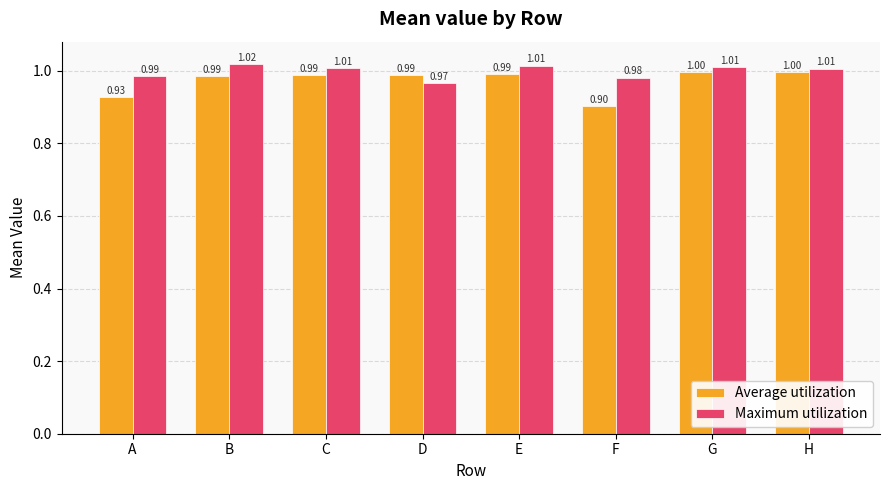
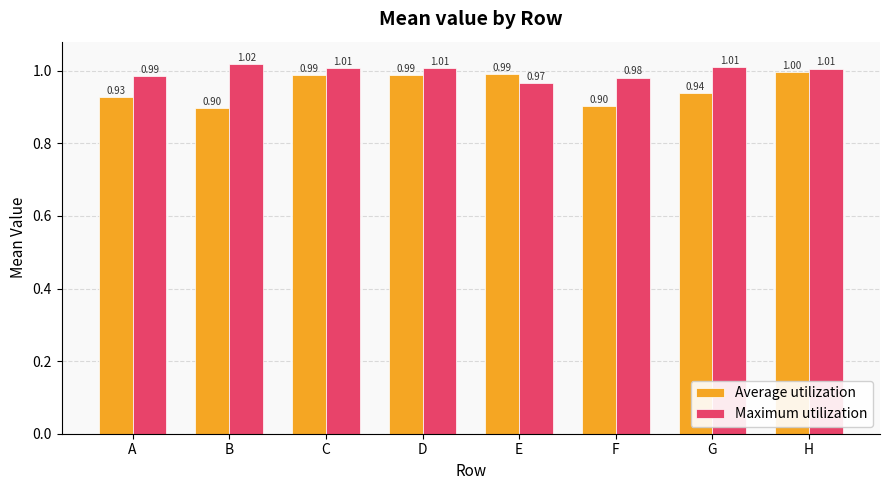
  {
    "Average utilization": {
      "A": 0.93,
-     "B": 0.99,
+     "B": 0.90,
      "C": 0.99,
      "D": 0.99,
      "E": 0.99,
      "F": 0.90,
-     "G": 1.00,
+     "G": 0.94,
      "H": 1.00
    },
    "Maximum utilization": {
      "A": 0.99,
      "B": 1.02,
      "C": 1.01,
-     "D": 0.97,
-     "E": 1.01,
+     "D": 1.01,
+     "E": 0.97,
      "F": 0.98,
      "G": 1.01,
      "H": 1.01
    }
  }
